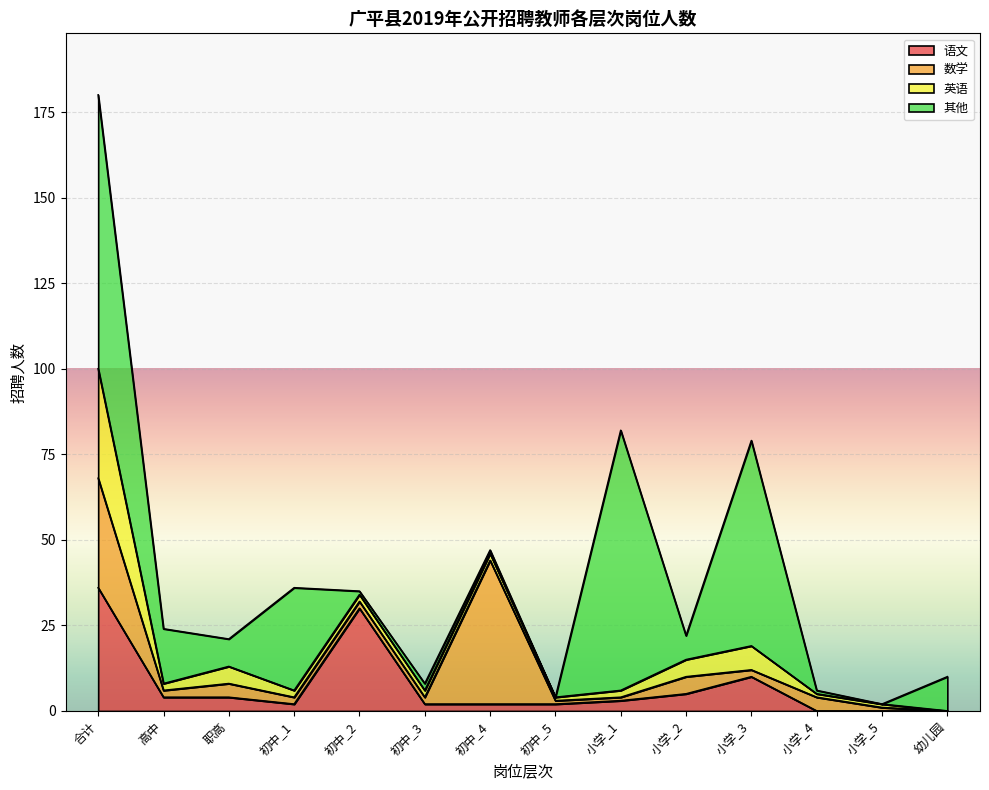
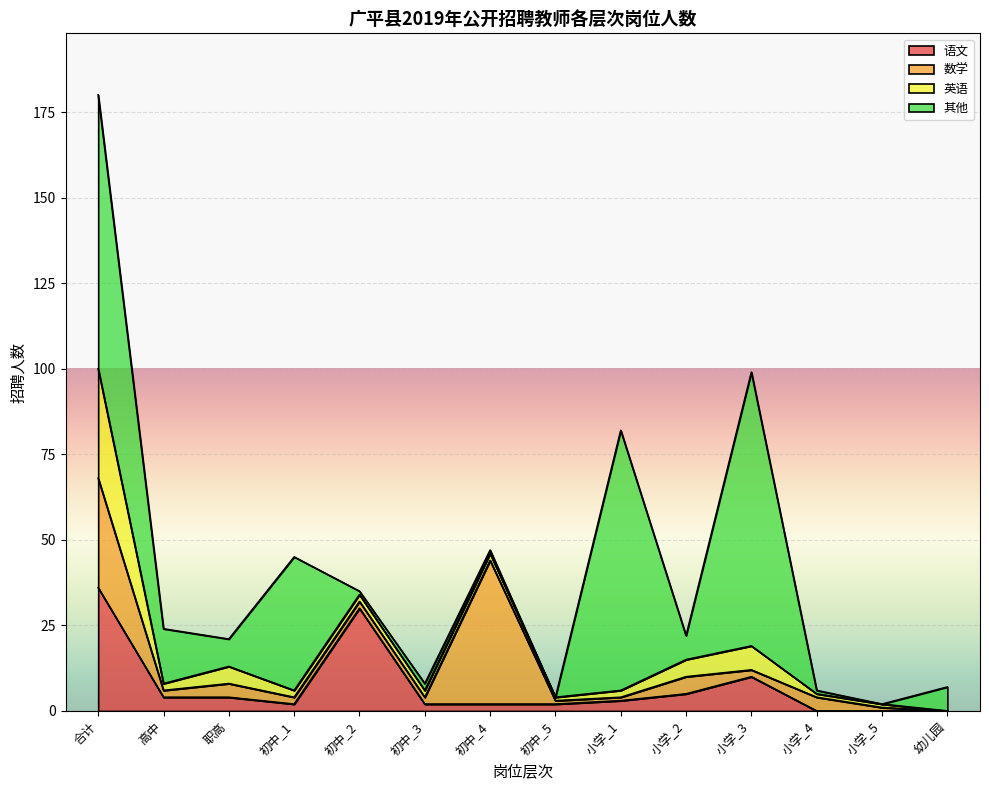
  {
    "语文": {
      "合计": 36,
      "高中": 4,
      "职高": 4,
      "初中_1": 2,
      "初中_2": 30,
      "初中_3": 2,
      "初中_4": 2,
      "初中_5": 2,
      "小学_1": 3,
      "小学_2": 5,
      "小学_3": 10,
      "小学_4": 0,
      "小学_5": 0
    },
    "数学": {
      "合计": 32,
      "高中": 2,
      "职高": 4,
      "初中_1": 2,
      "初中_2": 2,
      "初中_3": 2,
      "初中_4": 42,
      "初中_5": 1,
      "小学_1": 1,
      "小学_2": 5,
      "小学_3": 2,
      "小学_4": 4,
      "小学_5": 1
    },
    "英语": {
      "合计": 32,
      "高中": 2,
      "职高": 5,
      "初中_1": 2,
      "初中_2": 2,
      "初中_3": 2,
      "初中_4": 2,
      "小学_1": 2,
      "小学_2": 5,
      "小学_3": 7,
      "小学_4": 1
    },
    "其他": {
      "合计": 80,
      "高中": 16,
      "职高": 8,
-     "初中_1": 30,
+     "初中_1": 39,
      "初中_2": 1,
      "初中_3": 2,
      "初中_4": 1,
      "小学_1": 76,
      "小学_2": 7,
-     "小学_3": 60,
+     "小学_3": 80,
      "小学_4": 1,
-     "幼儿园": 10
+     "幼儿园": 7
    }
  }
